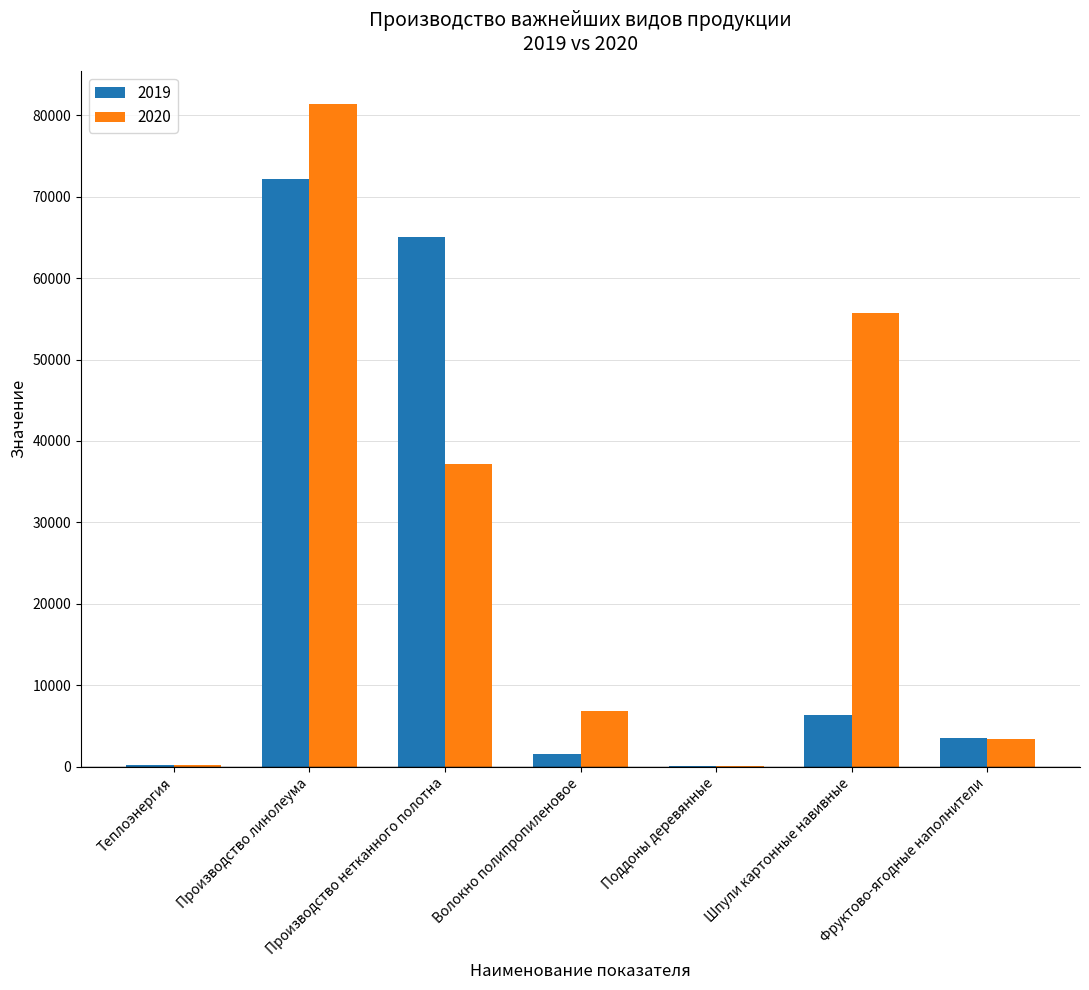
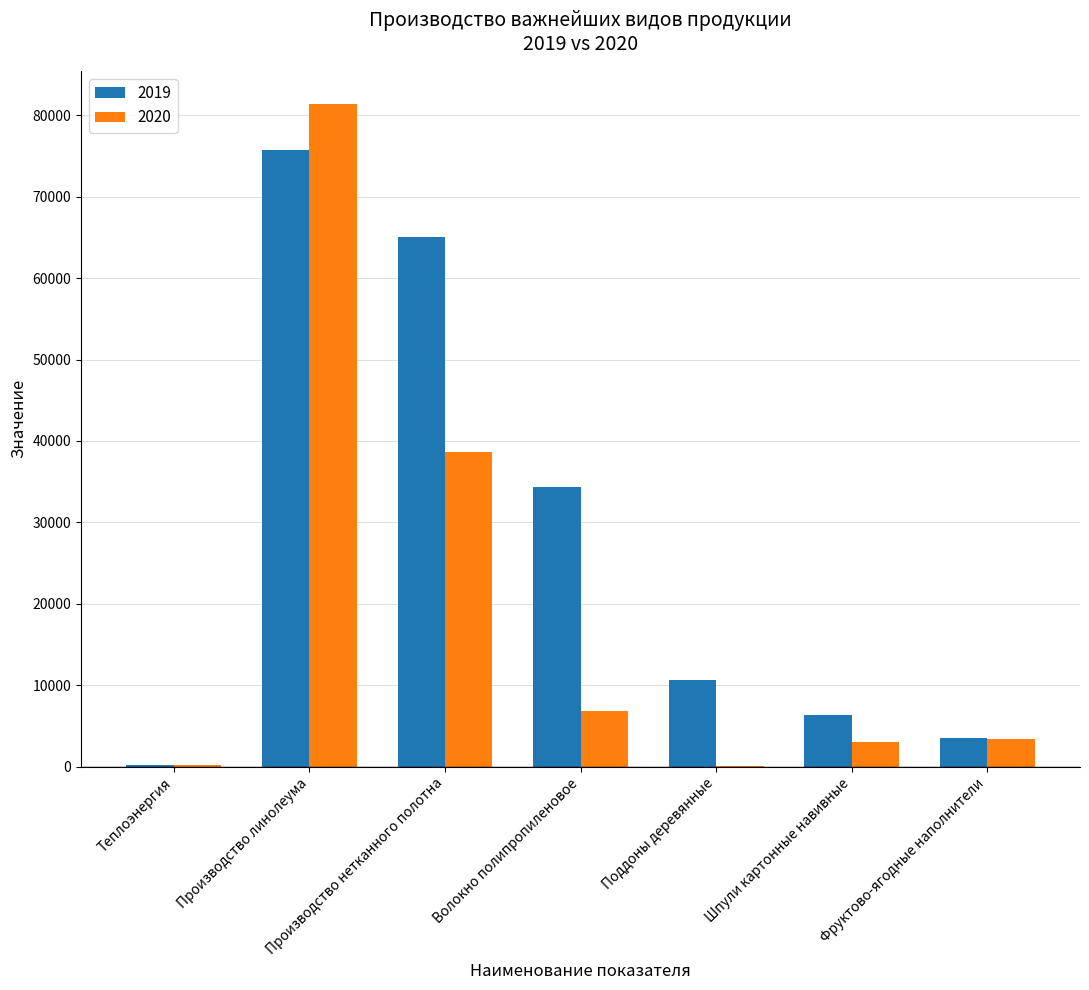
  {
    "2019": {
-     "Производство линолеума": 72000,
+     "Производство линолеума": 76000,
      "Производство нетканного полотна": 65000,
-     "Волокно полипропиленовое": 2000,
-     "Поддоны деревянные": 0,
+     "Волокно полипропиленовое": 34000,
+     "Поддоны деревянные": 11000,
      "Шпули картонные навивные": 6000,
      "Фруктово-ягодные наполнители": 3000
    },
    "2020": {
      "Производство линолеума": 81000,
-     "Производство нетканного полотна": 37000,
+     "Производство нетканного полотна": 39000,
      "Волокно полипропиленовое": 7000,
-     "Шпули картонные навивные": 56000,
+     "Шпули картонные навивные": 3000,
      "Фруктово-ягодные наполнители": 3000
    }
  }
